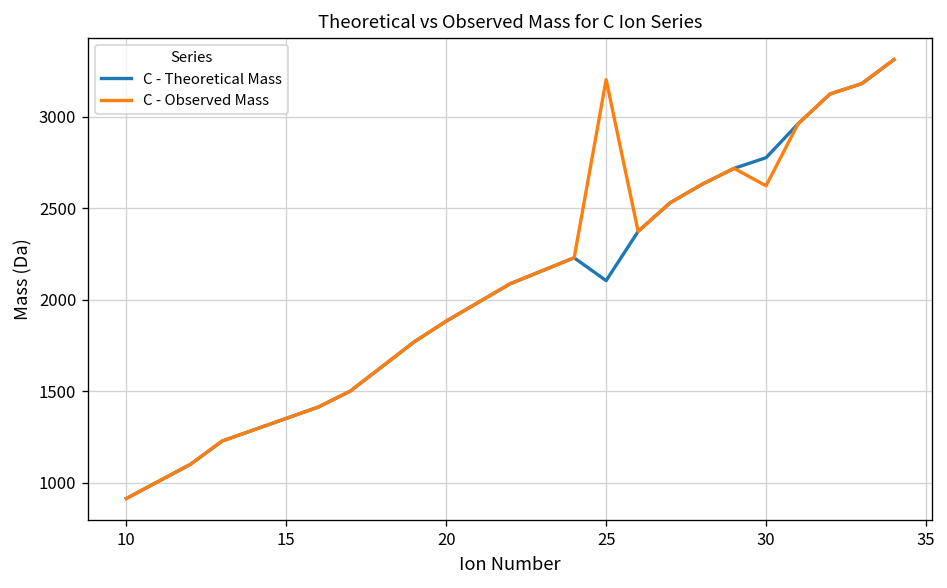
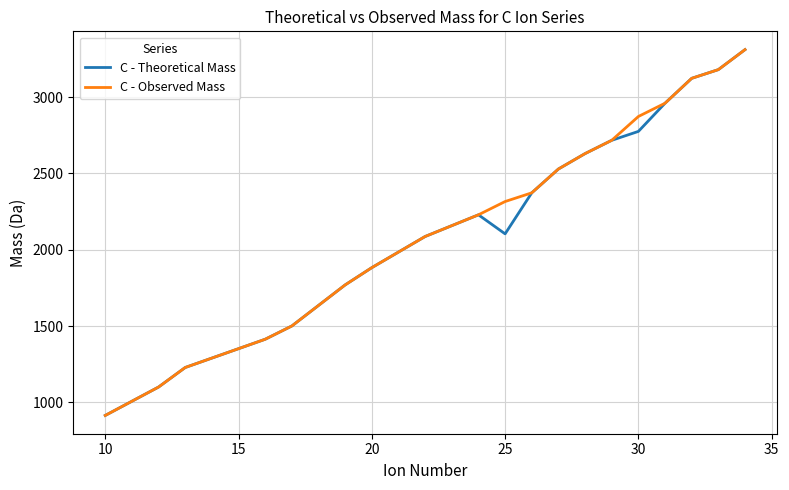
  {
    "C - Theoretical Mass": {
      "25": 2100,
      "30": 2780
    },
    "C - Observed Mass": {
-     "25": 3200,
-     "30": 2620
+     "25": 2320,
+     "30": 2870
    }
  }
